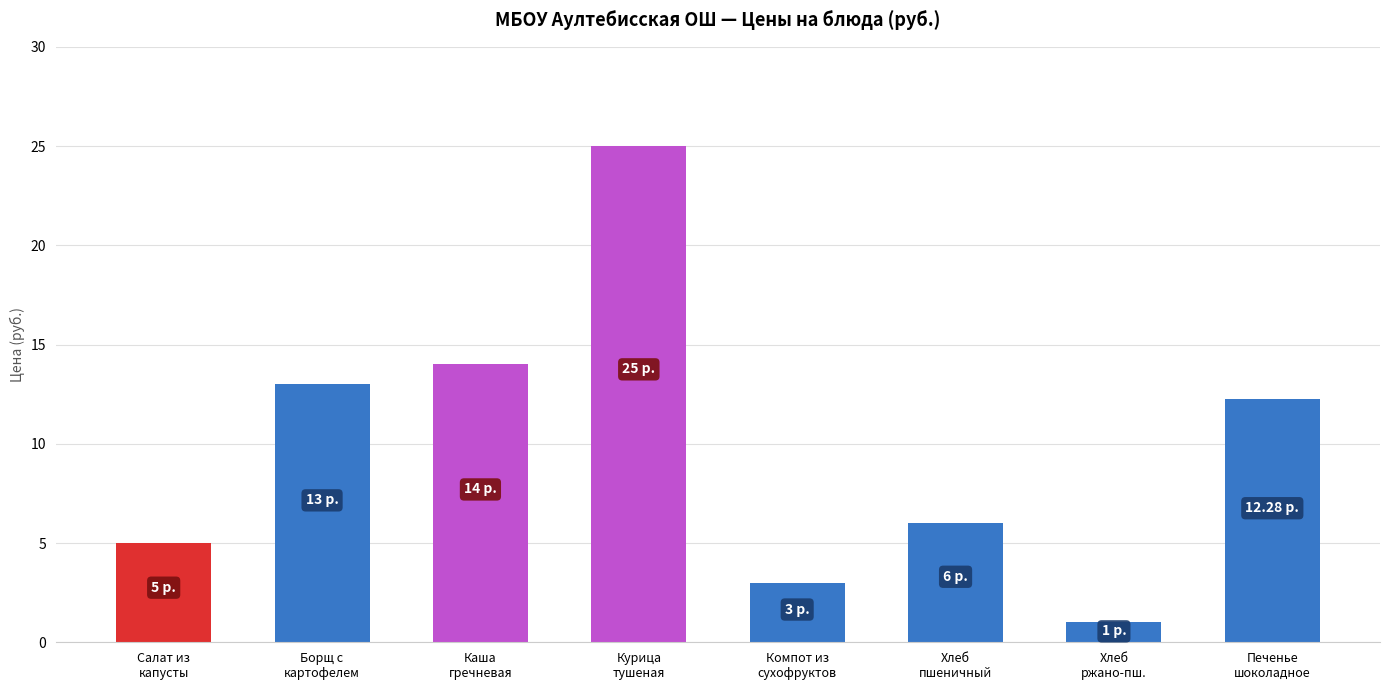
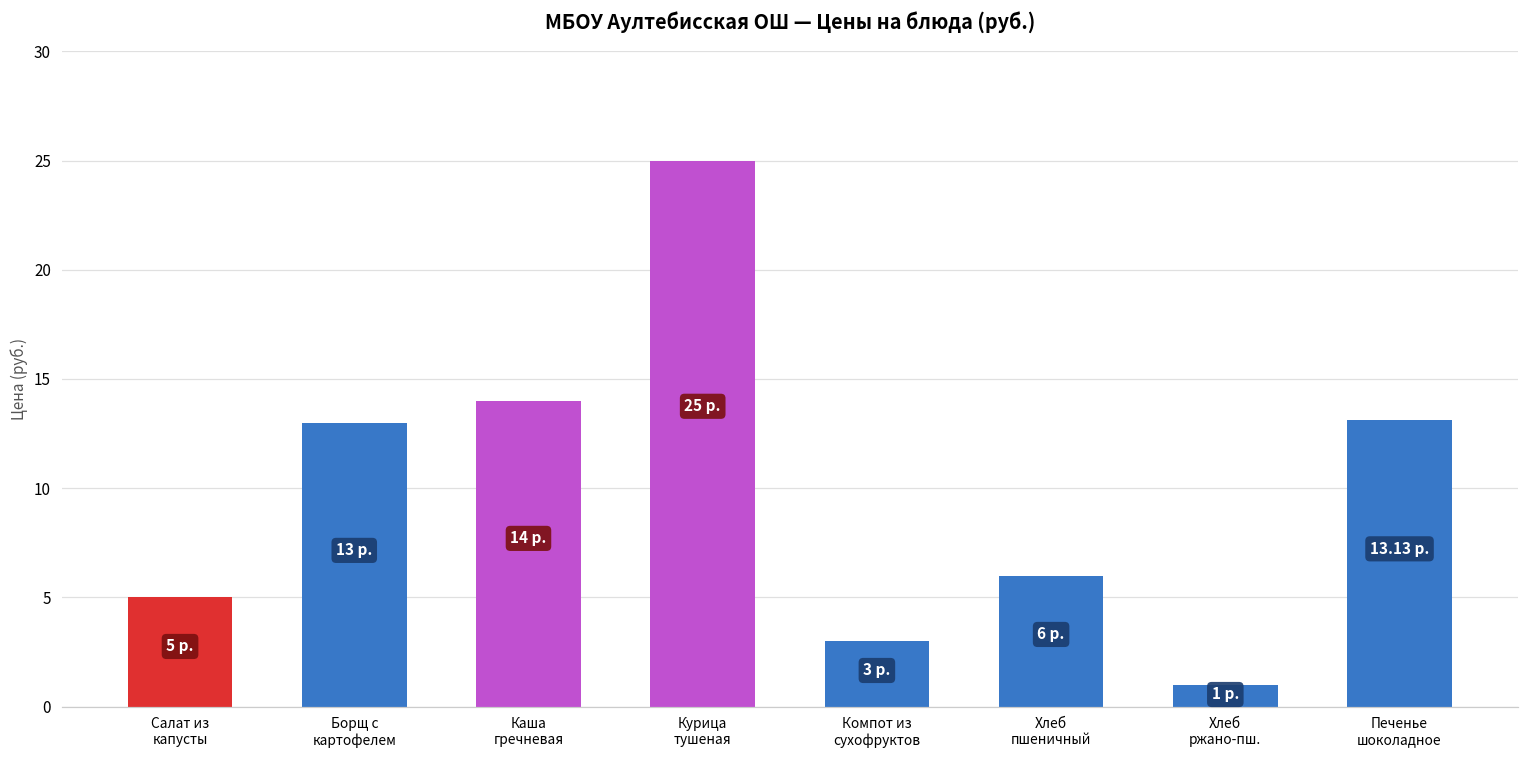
  {
-   "Печенье шоколадное": 12.28
+   "Печенье шоколадное": 13.13
  }
